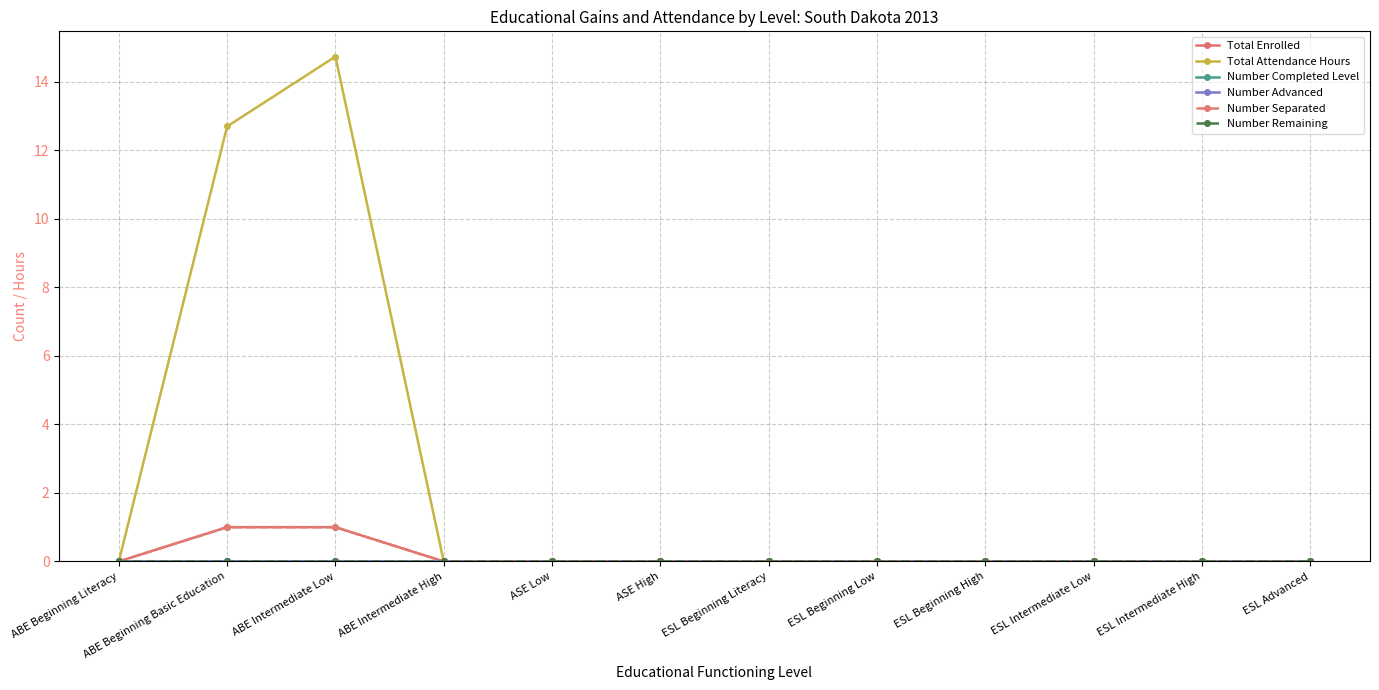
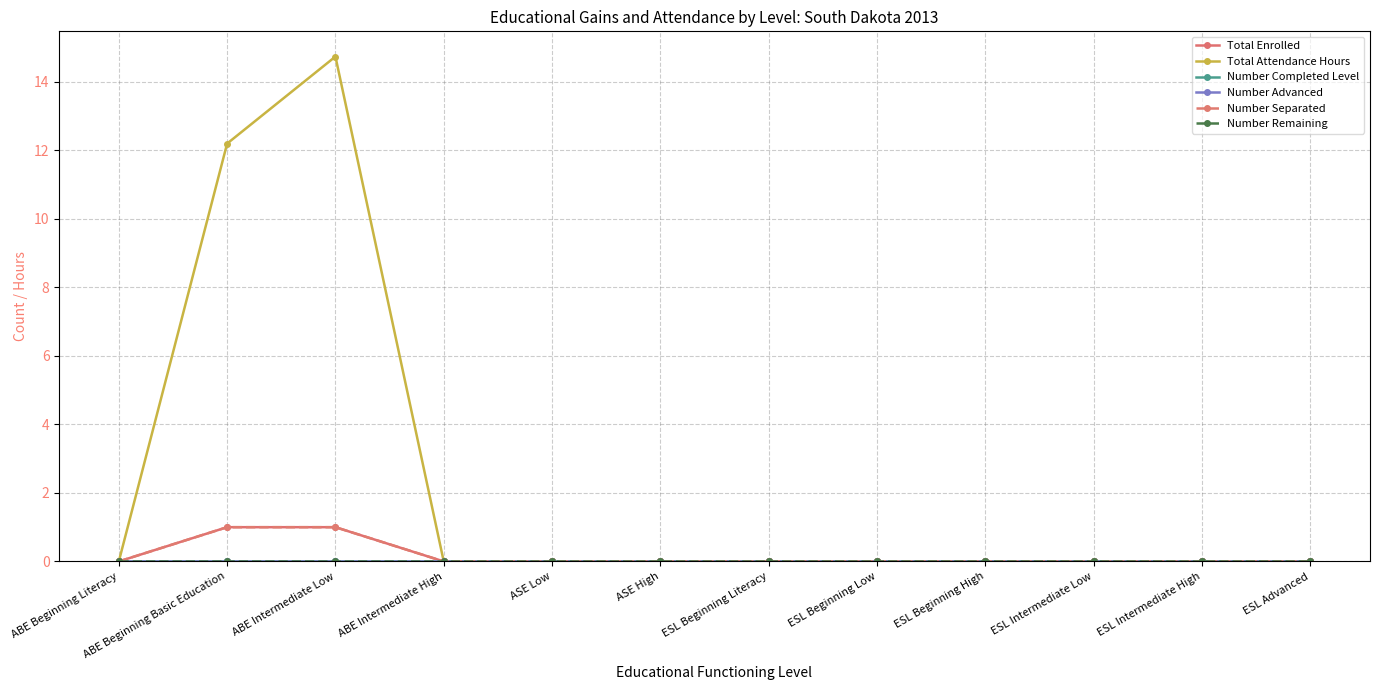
  {
    "Number Separated": {
      "ABE Beginning Basic Education": 1.0,
      "ABE Intermediate Low": 1.0
    },
    "Total Attendance Hours": {
-     "ABE Beginning Basic Education": 12.7,
+     "ABE Beginning Basic Education": 12.2,
      "ABE Intermediate Low": 14.7
    },
    "Number Remaining": {
      "ABE Beginning Basic Education": 0.0,
      "ABE Intermediate Low": 0.0
    }
  }
